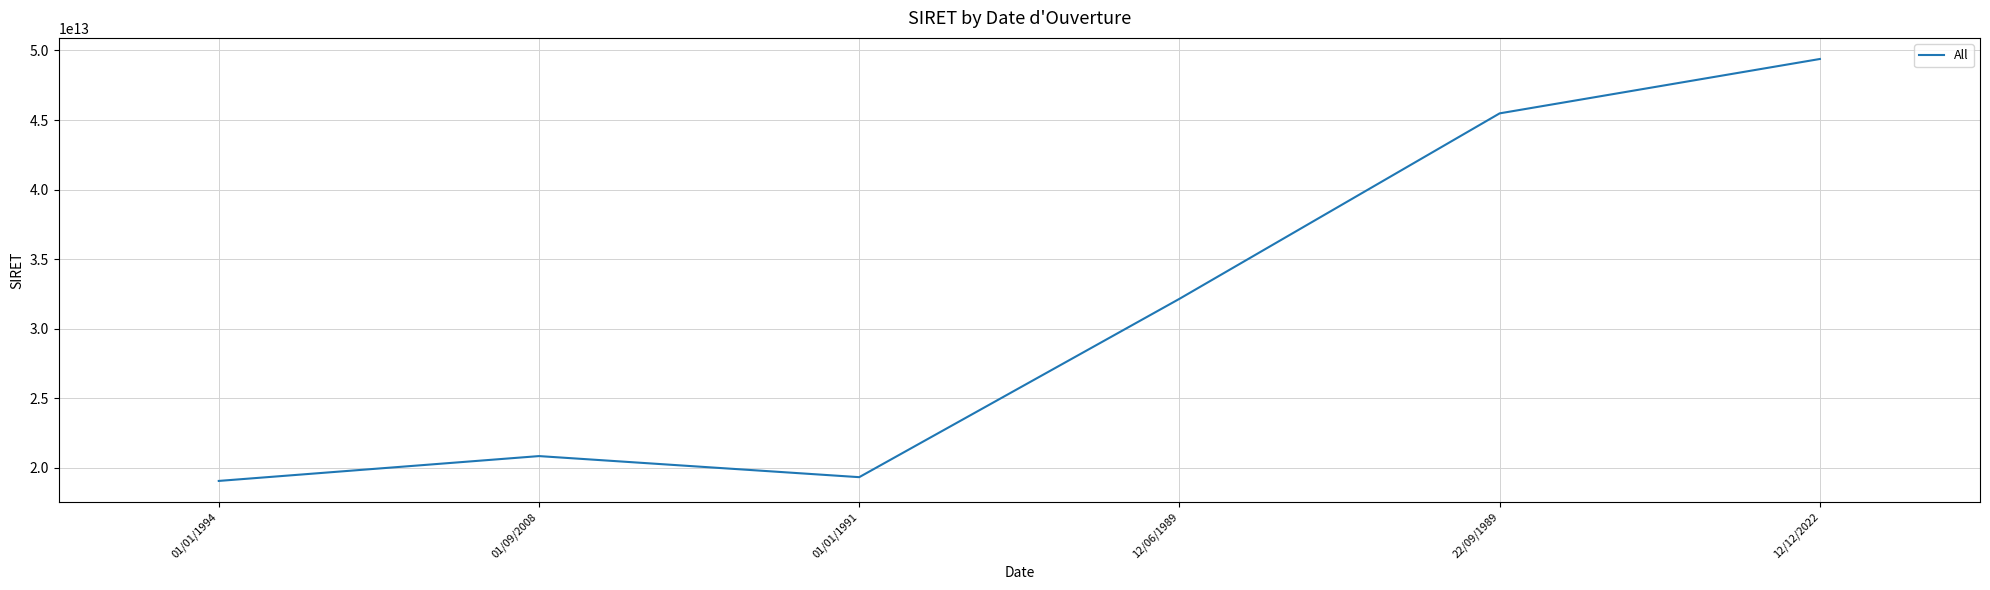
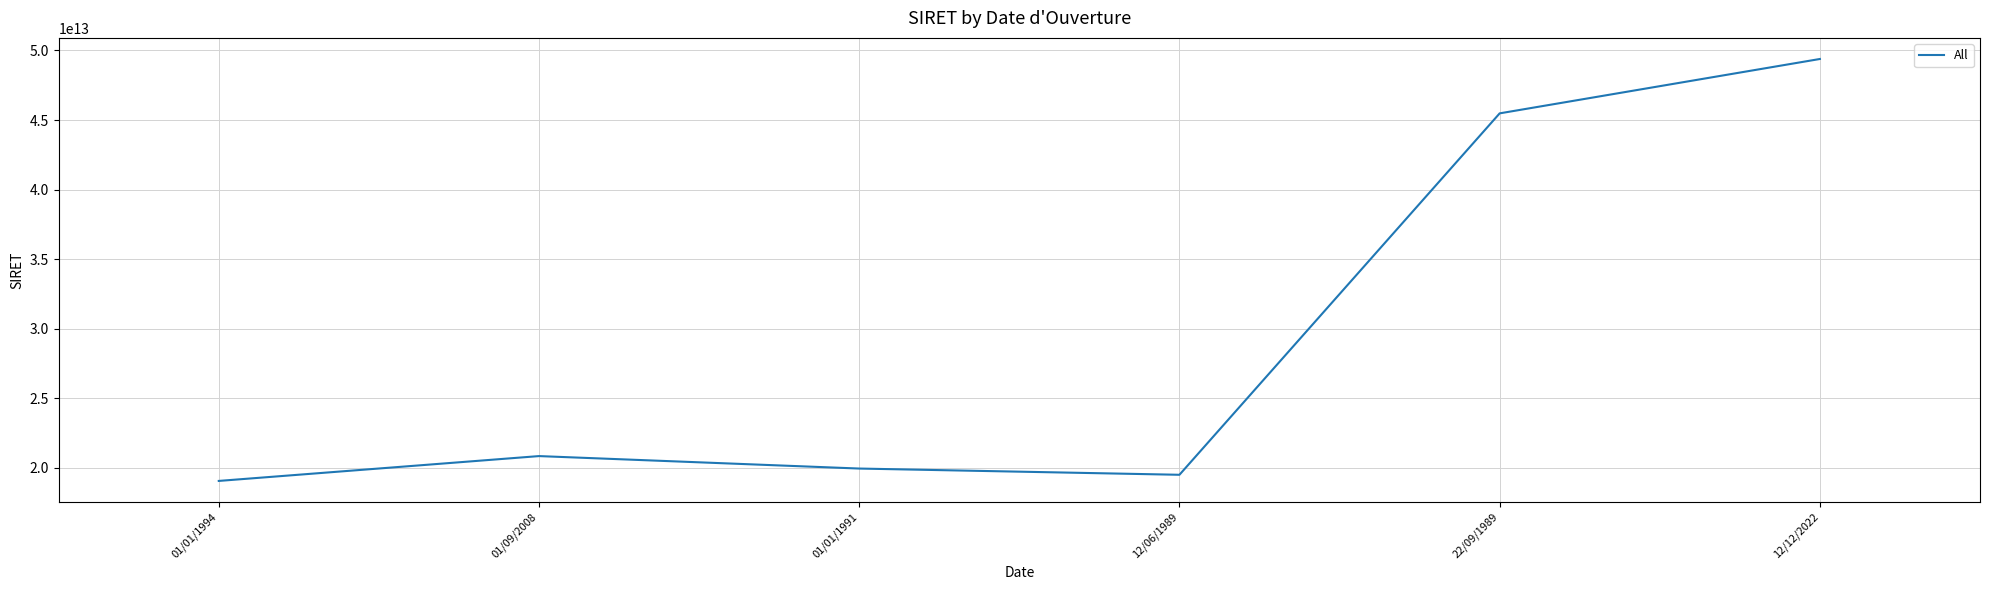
  {
    "01/01/1994": 19100000000000,
    "01/09/2008": 20800000000000,
-   "01/01/1991": 19300000000000,
-   "12/06/1989": 32100000000000,
+   "01/01/1991": 19900000000000,
+   "12/06/1989": 19500000000000,
    "22/09/1989": 45500000000000,
    "12/12/2022": 49400000000000
  }
